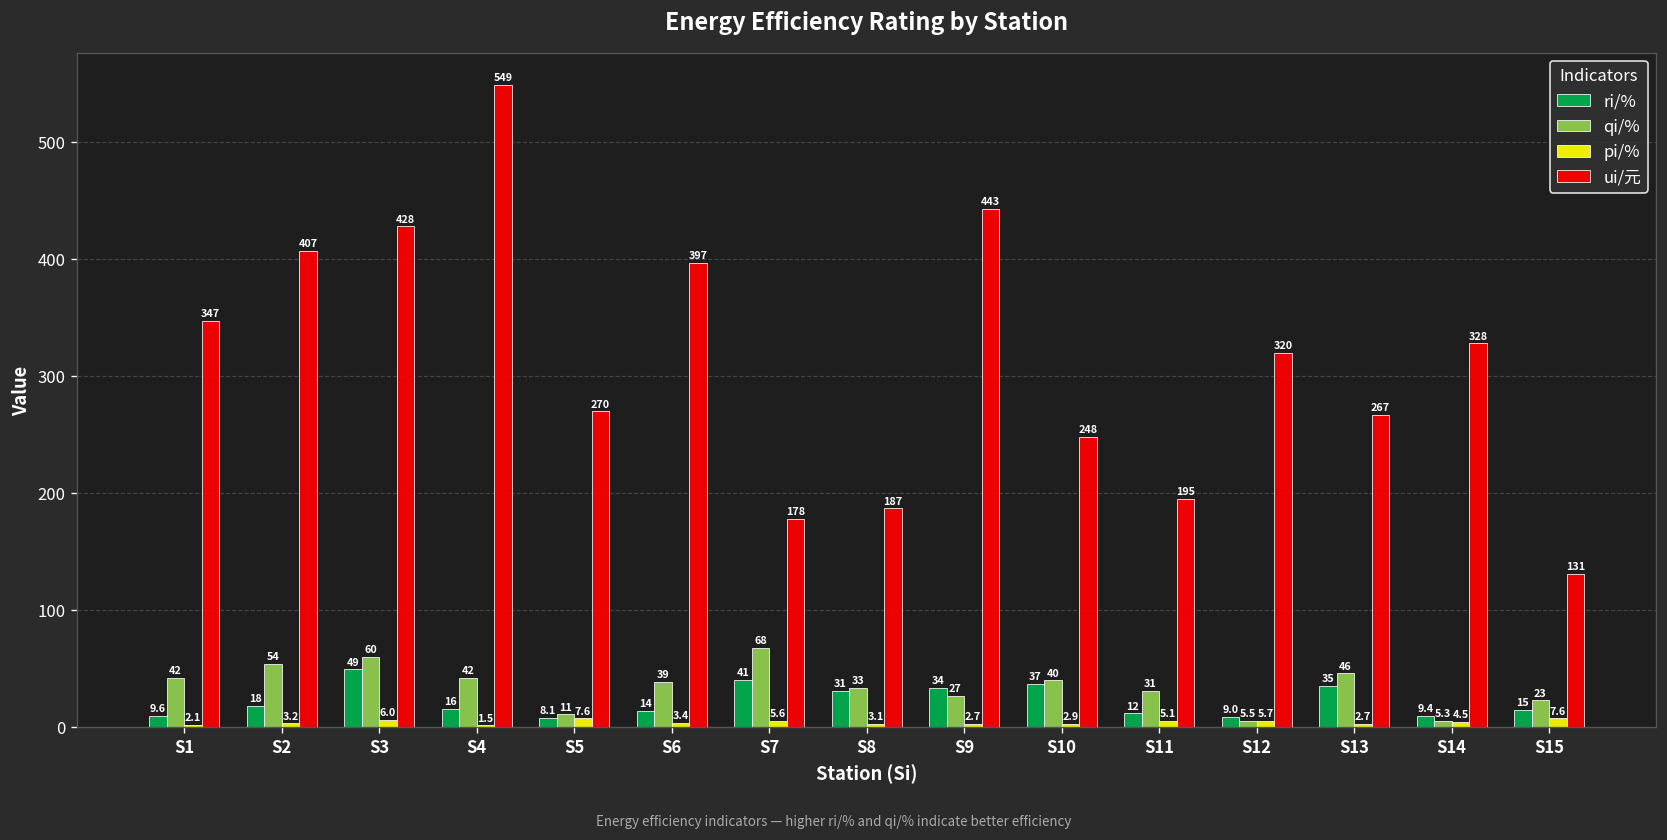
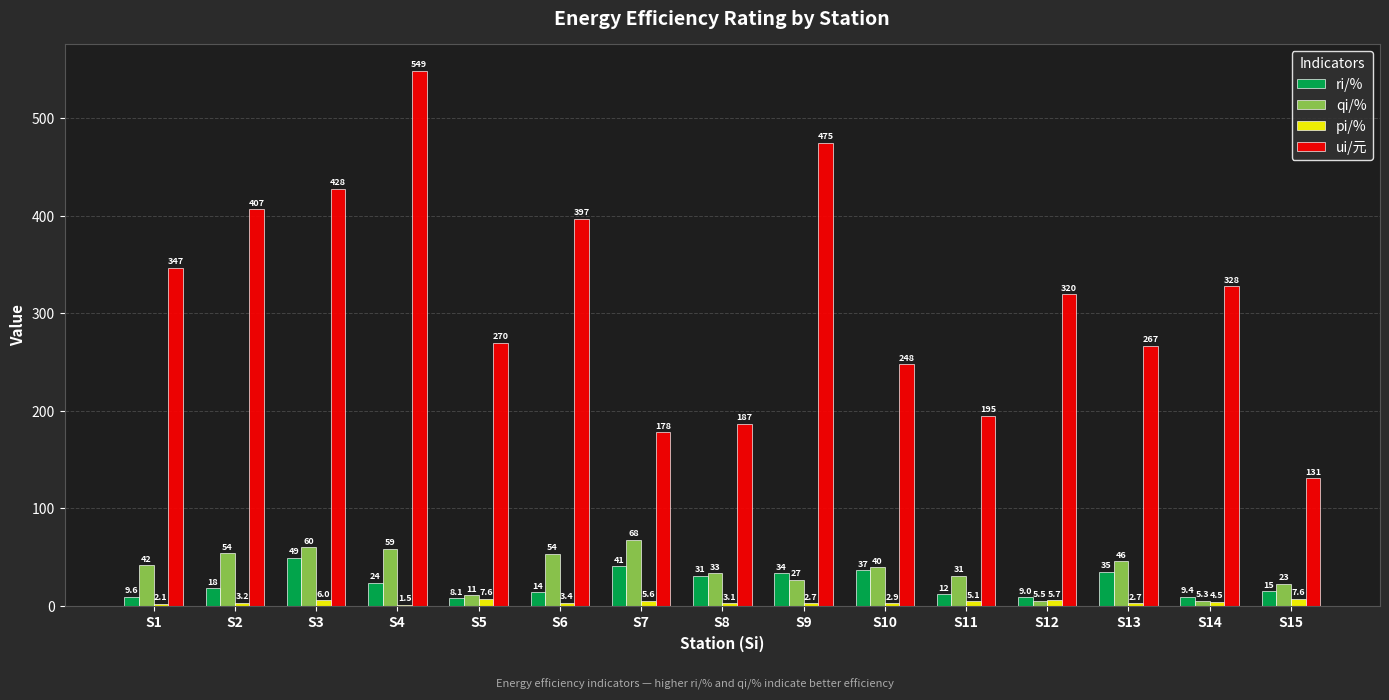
  {
    "ri/%": {
      "S1": 9.6,
      "S2": 18,
      "S3": 49,
-     "S4": 16,
+     "S4": 24,
      "S5": 8.1,
      "S6": 14,
      "S7": 41,
      "S8": 31,
      "S9": 34,
      "S10": 37,
      "S11": 12,
      "S12": 9.0,
      "S13": 35,
      "S14": 9.4,
      "S15": 15
    },
    "qi/%": {
      "S1": 42,
      "S2": 54,
      "S3": 60,
-     "S4": 42,
+     "S4": 59,
      "S5": 11,
-     "S6": 39,
+     "S6": 54,
      "S7": 68,
      "S8": 33,
      "S9": 27,
      "S10": 40,
      "S11": 31,
      "S12": 5.5,
      "S13": 46,
      "S14": 5.3,
      "S15": 23
    },
    "pi/%": {
      "S1": 2.1,
      "S2": 3.2,
      "S3": 6.0,
      "S4": 1.5,
      "S5": 7.6,
      "S6": 3.4,
      "S7": 5.6,
      "S8": 3.1,
      "S9": 2.7,
      "S10": 2.9,
      "S11": 5.1,
      "S12": 5.7,
      "S13": 2.7,
      "S14": 4.5,
      "S15": 7.6
    },
    "ui/元": {
      "S1": 347,
      "S2": 407,
      "S3": 428,
      "S4": 549,
      "S5": 270,
      "S6": 397,
      "S7": 178,
      "S8": 187,
-     "S9": 443,
+     "S9": 475,
      "S10": 248,
      "S11": 195,
      "S12": 320,
      "S13": 267,
      "S14": 328,
      "S15": 131
    }
  }
